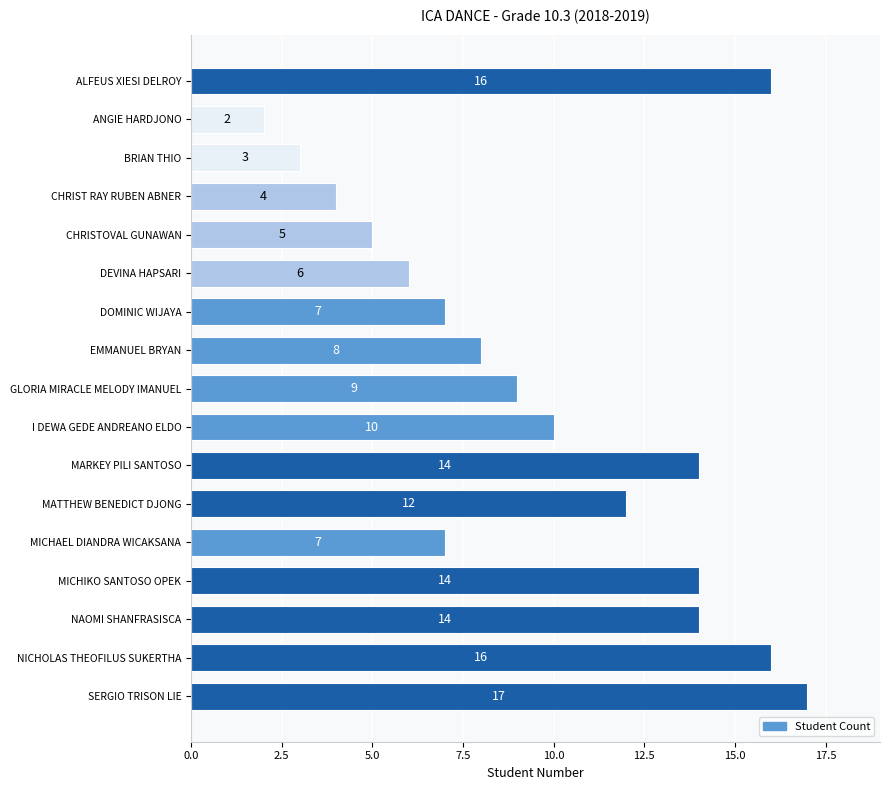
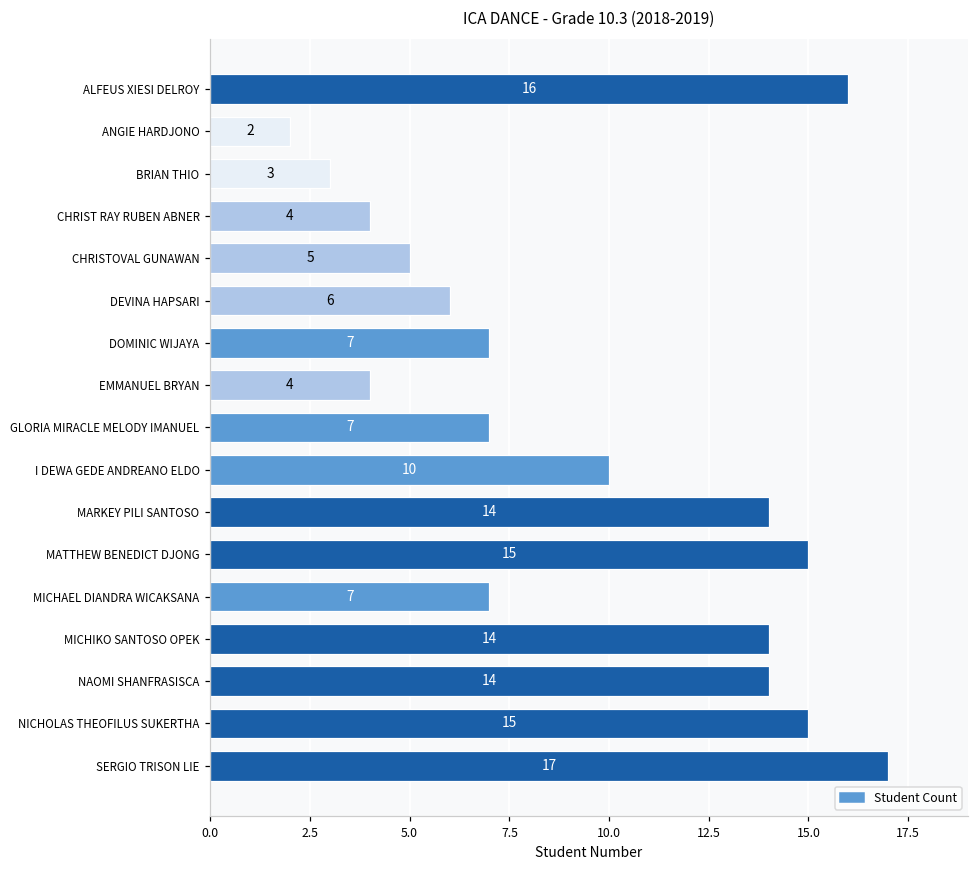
  {
    "ALFEUS XIESI DELROY": 16,
    "ANGIE HARDJONO": 2,
    "BRIAN THIO": 3,
    "CHRIST RAY RUBEN ABNER": 4,
    "CHRISTOVAL GUNAWAN": 5,
    "DEVINA HAPSARI": 6,
    "DOMINIC WIJAYA": 7,
-   "EMMANUEL BRYAN": 8,
-   "GLORIA MIRACLE MELODY IMANUEL": 9,
+   "EMMANUEL BRYAN": 4,
+   "GLORIA MIRACLE MELODY IMANUEL": 7,
    "I DEWA GEDE ANDREANO ELDO": 10,
    "MARKEY PILI SANTOSO": 14,
-   "MATTHEW BENEDICT DJONG": 12,
+   "MATTHEW BENEDICT DJONG": 15,
    "MICHAEL DIANDRA WICAKSANA": 7,
    "MICHIKO SANTOSO OPEK": 14,
    "NAOMI SHANFRASISCA": 14,
-   "NICHOLAS THEOFILUS SUKERTHA": 16,
+   "NICHOLAS THEOFILUS SUKERTHA": 15,
    "SERGIO TRISON LIE": 17
  }
